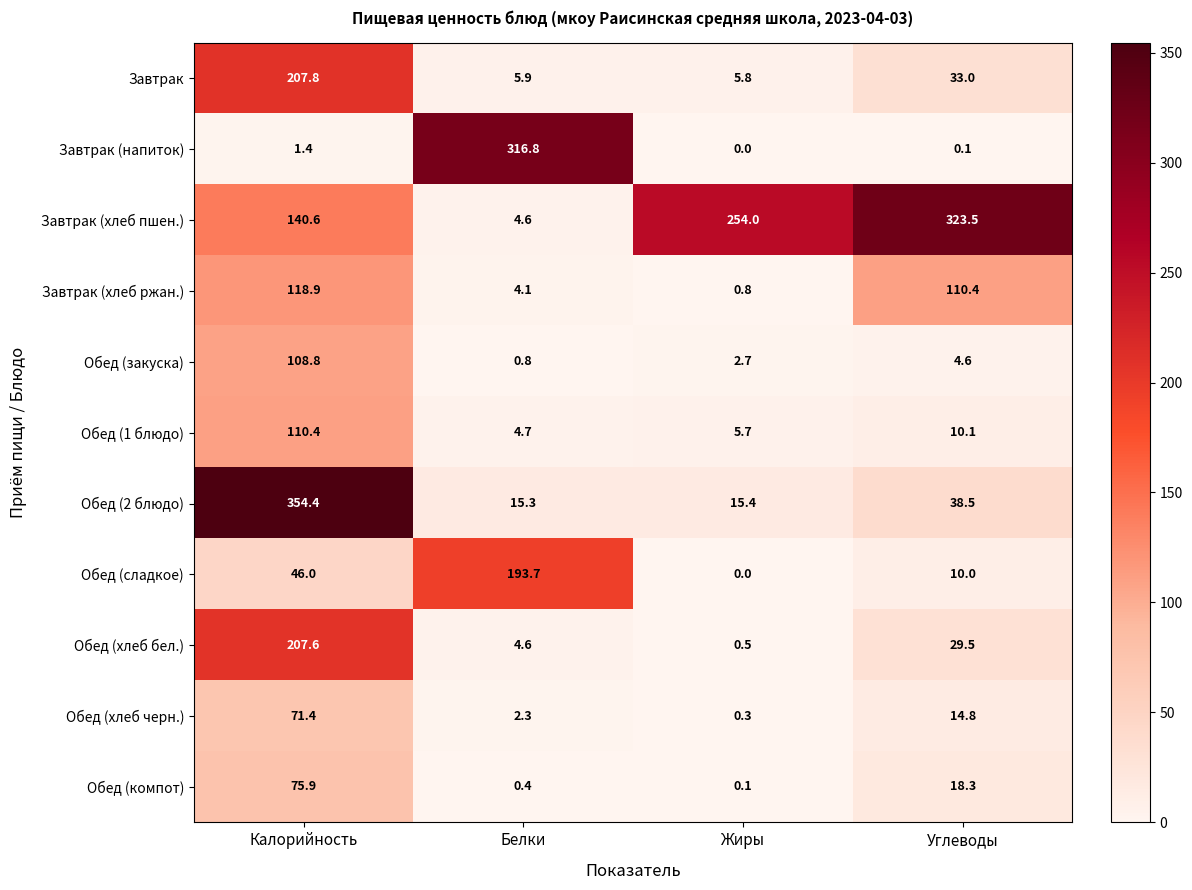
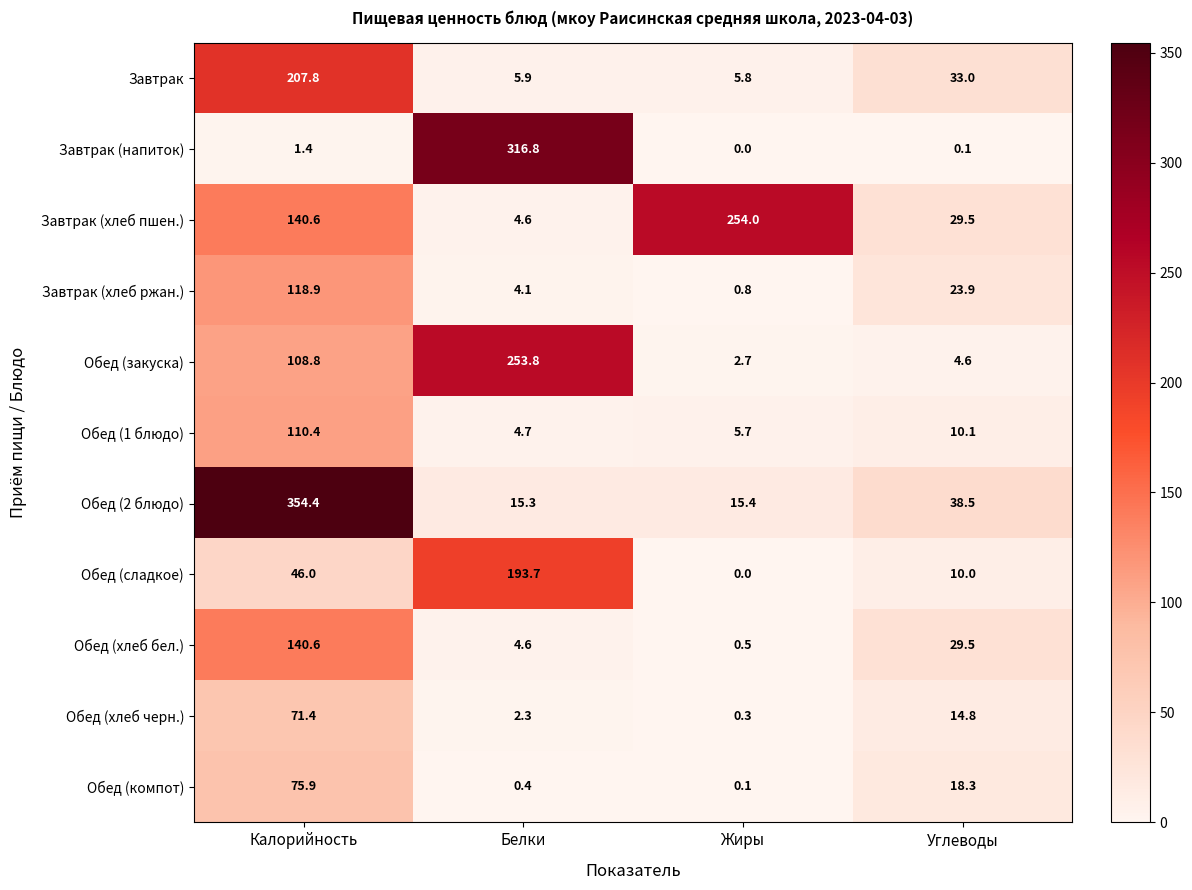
  {
    "Завтрак": {
      "Калорийность": 207.8,
      "Белки": 5.9,
      "Жиры": 5.8,
      "Углеводы": 33.0
    },
    "Завтрак (напиток)": {
      "Калорийность": 1.4,
      "Белки": 316.8,
      "Жиры": 0.0,
      "Углеводы": 0.1
    },
    "Завтрак (хлеб пшен.)": {
      "Калорийность": 140.6,
      "Белки": 4.6,
      "Жиры": 254.0,
-     "Углеводы": 323.5
+     "Углеводы": 29.5
    },
    "Завтрак (хлеб ржан.)": {
      "Калорийность": 118.9,
      "Белки": 4.1,
      "Жиры": 0.8,
-     "Углеводы": 110.4
+     "Углеводы": 23.9
    },
    "Обед (закуска)": {
      "Калорийность": 108.8,
-     "Белки": 0.8,
+     "Белки": 253.8,
      "Жиры": 2.7,
      "Углеводы": 4.6
    },
    "Обед (1 блюдо)": {
      "Калорийность": 110.4,
      "Белки": 4.7,
      "Жиры": 5.7,
      "Углеводы": 10.1
    },
    "Обед (2 блюдо)": {
      "Калорийность": 354.4,
      "Белки": 15.3,
      "Жиры": 15.4,
      "Углеводы": 38.5
    },
    "Обед (сладкое)": {
      "Калорийность": 46.0,
      "Белки": 193.7,
      "Жиры": 0.0,
      "Углеводы": 10.0
    },
    "Обед (хлеб бел.)": {
-     "Калорийность": 207.6,
+     "Калорийность": 140.6,
      "Белки": 4.6,
      "Жиры": 0.5,
      "Углеводы": 29.5
    },
    "Обед (хлеб черн.)": {
      "Калорийность": 71.4,
      "Белки": 2.3,
      "Жиры": 0.3,
      "Углеводы": 14.8
    },
    "Обед (компот)": {
      "Калорийность": 75.9,
      "Белки": 0.4,
      "Жиры": 0.1,
      "Углеводы": 18.3
    }
  }
